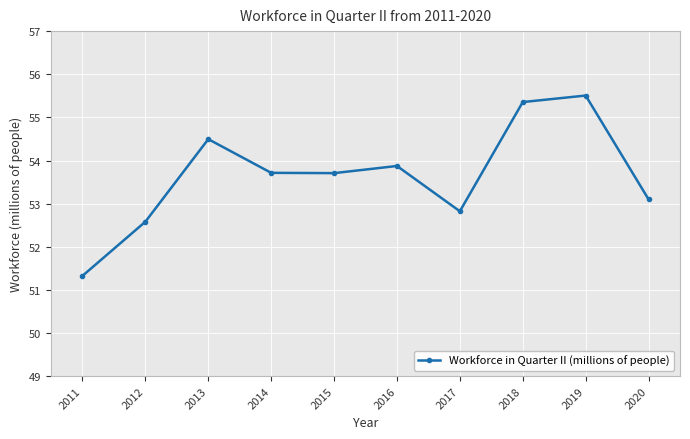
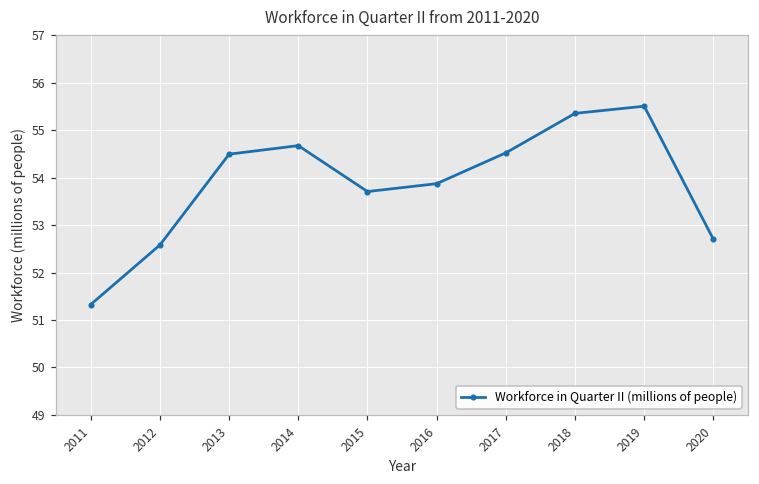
  {
    "2011": 51.3,
    "2012": 52.6,
    "2013": 54.5,
-   "2014": 53.7,
+   "2014": 54.7,
    "2015": 53.7,
    "2016": 53.9,
-   "2017": 52.8,
+   "2017": 54.5,
    "2018": 55.4,
    "2019": 55.5,
-   "2020": 53.1
+   "2020": 52.7
  }
